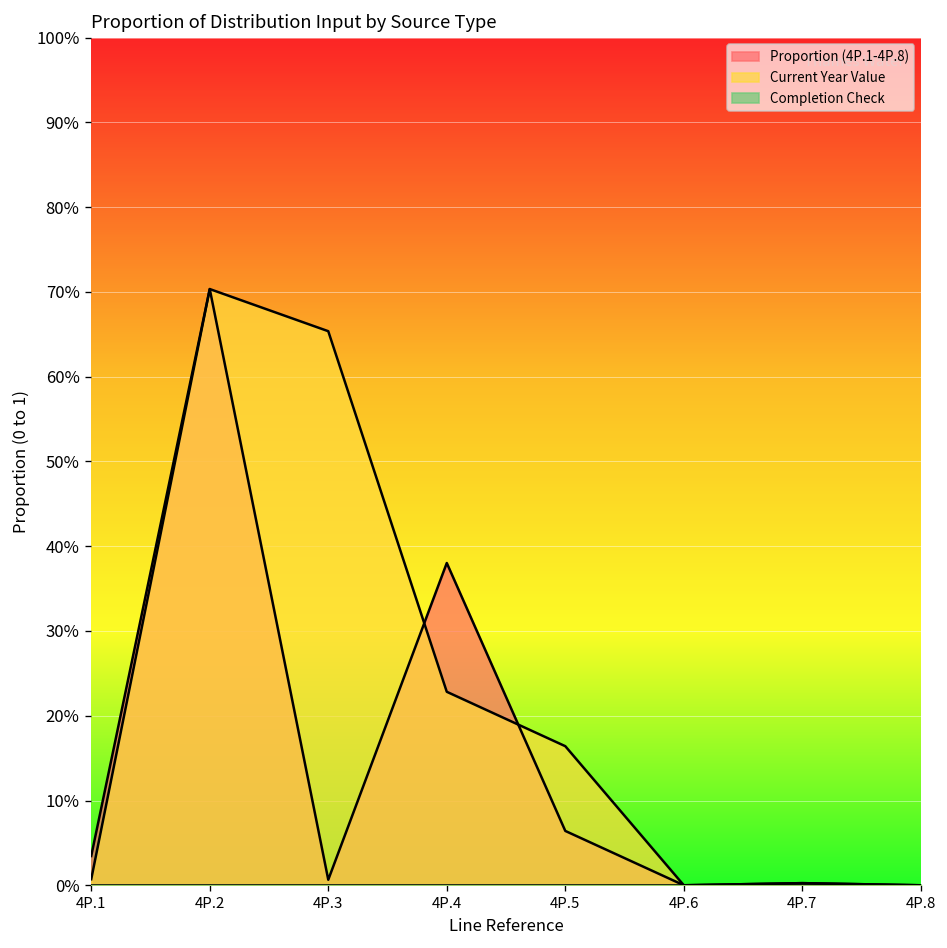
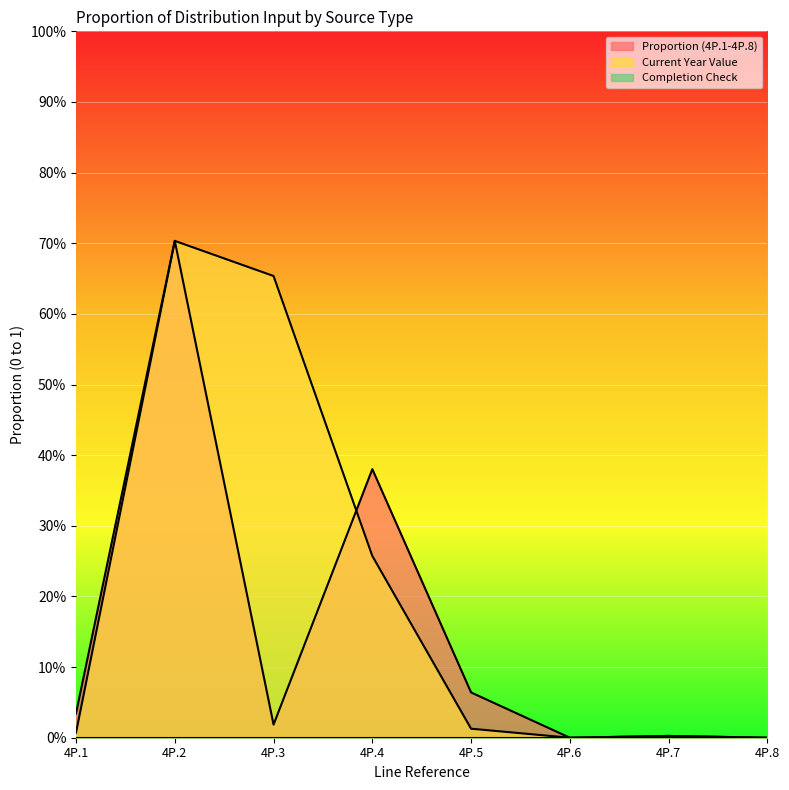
  {
    "Proportion (4P.1-4P.8)": {
      "4P.1": "3%",
-     "4P.3": "1%",
+     "4P.3": "2%",
      "4P.4": "38%",
      "4P.5": "6%"
    },
    "Current Year Value": {
      "4P.1": "1%",
      "4P.3": "65%",
-     "4P.4": "23%",
-     "4P.5": "16%"
+     "4P.4": "26%",
+     "4P.5": "1%"
    },
    "Completion Check": {
      "4P.1": "0%",
      "4P.2": "0%",
      "4P.3": "0%",
      "4P.4": "0%",
      "4P.5": "0%"
    }
  }
